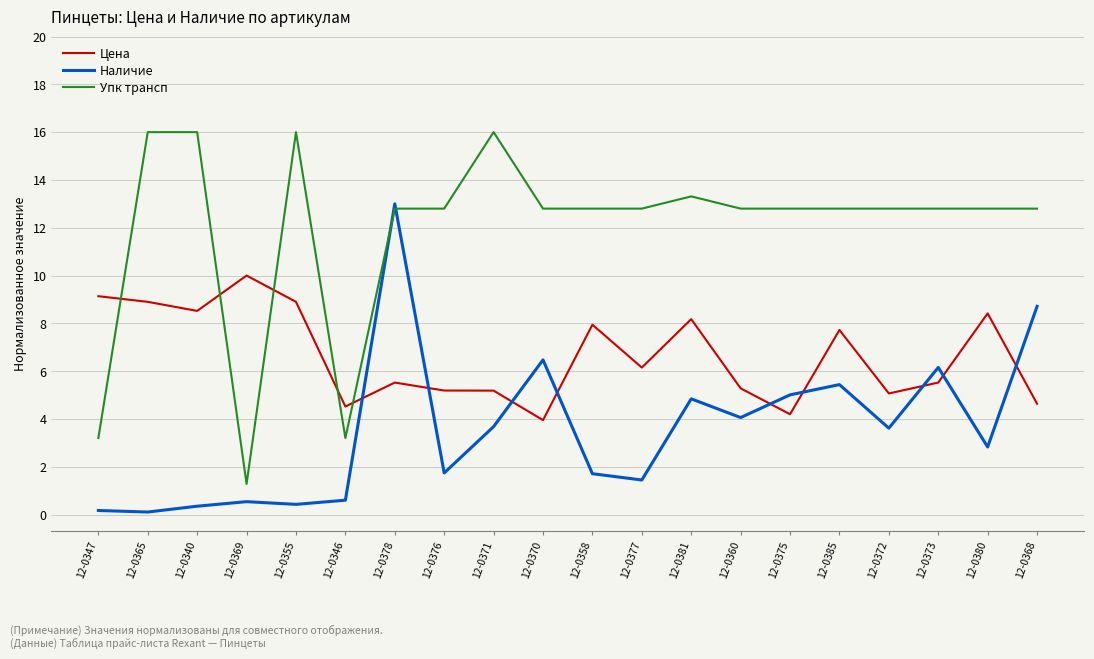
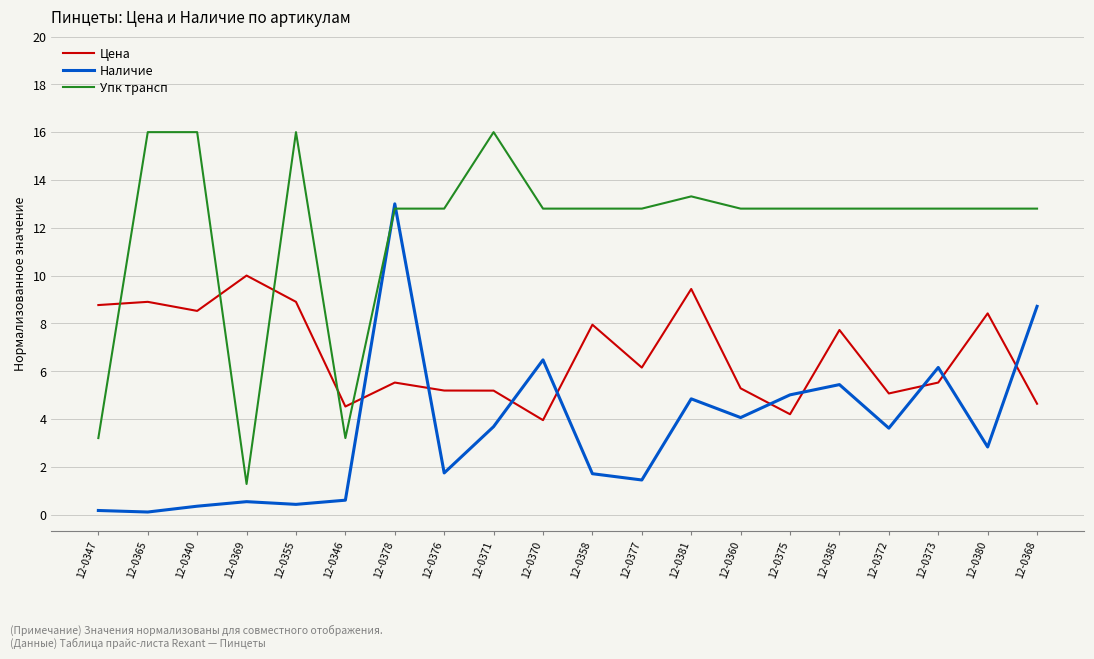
  {
    "Цена": {
-     "12-0347": 9.1,
+     "12-0347": 8.8,
      "12-0365": 8.9,
      "12-0340": 8.5,
      "12-0369": 10.0,
      "12-0355": 8.9,
      "12-0346": 4.5,
      "12-0378": 5.5,
      "12-0376": 5.2,
      "12-0371": 5.2,
      "12-0370": 4.0,
      "12-0358": 7.9,
      "12-0377": 6.1,
-     "12-0381": 8.2,
+     "12-0381": 9.4,
      "12-0360": 5.3,
      "12-0375": 4.2,
      "12-0385": 7.7,
      "12-0372": 5.1,
      "12-0373": 5.5,
      "12-0380": 8.4,
      "12-0368": 4.6
    },
    "Наличие": {
      "12-0347": 0.2,
      "12-0365": 0.1,
      "12-0340": 0.3,
      "12-0369": 0.5,
      "12-0355": 0.4,
      "12-0346": 0.6,
      "12-0378": 13.0,
      "12-0376": 1.7,
      "12-0371": 3.7,
      "12-0370": 6.5,
      "12-0358": 1.7,
      "12-0377": 1.4,
      "12-0381": 4.8,
      "12-0360": 4.1,
      "12-0375": 5.0,
      "12-0385": 5.4,
      "12-0372": 3.6,
      "12-0373": 6.2,
      "12-0380": 2.8,
      "12-0368": 8.7
    },
    "Упк трансп": {
      "12-0347": 3.2,
      "12-0365": 16.0,
      "12-0340": 16.0,
      "12-0369": 1.3,
      "12-0355": 16.0,
      "12-0346": 3.2,
      "12-0378": 12.8,
      "12-0376": 12.8,
      "12-0371": 16.0,
      "12-0370": 12.8,
      "12-0358": 12.8,
      "12-0377": 12.8,
      "12-0381": 13.3,
      "12-0360": 12.8,
      "12-0375": 12.8,
      "12-0385": 12.8,
      "12-0372": 12.8,
      "12-0373": 12.8,
      "12-0380": 12.8,
      "12-0368": 12.8
    }
  }
